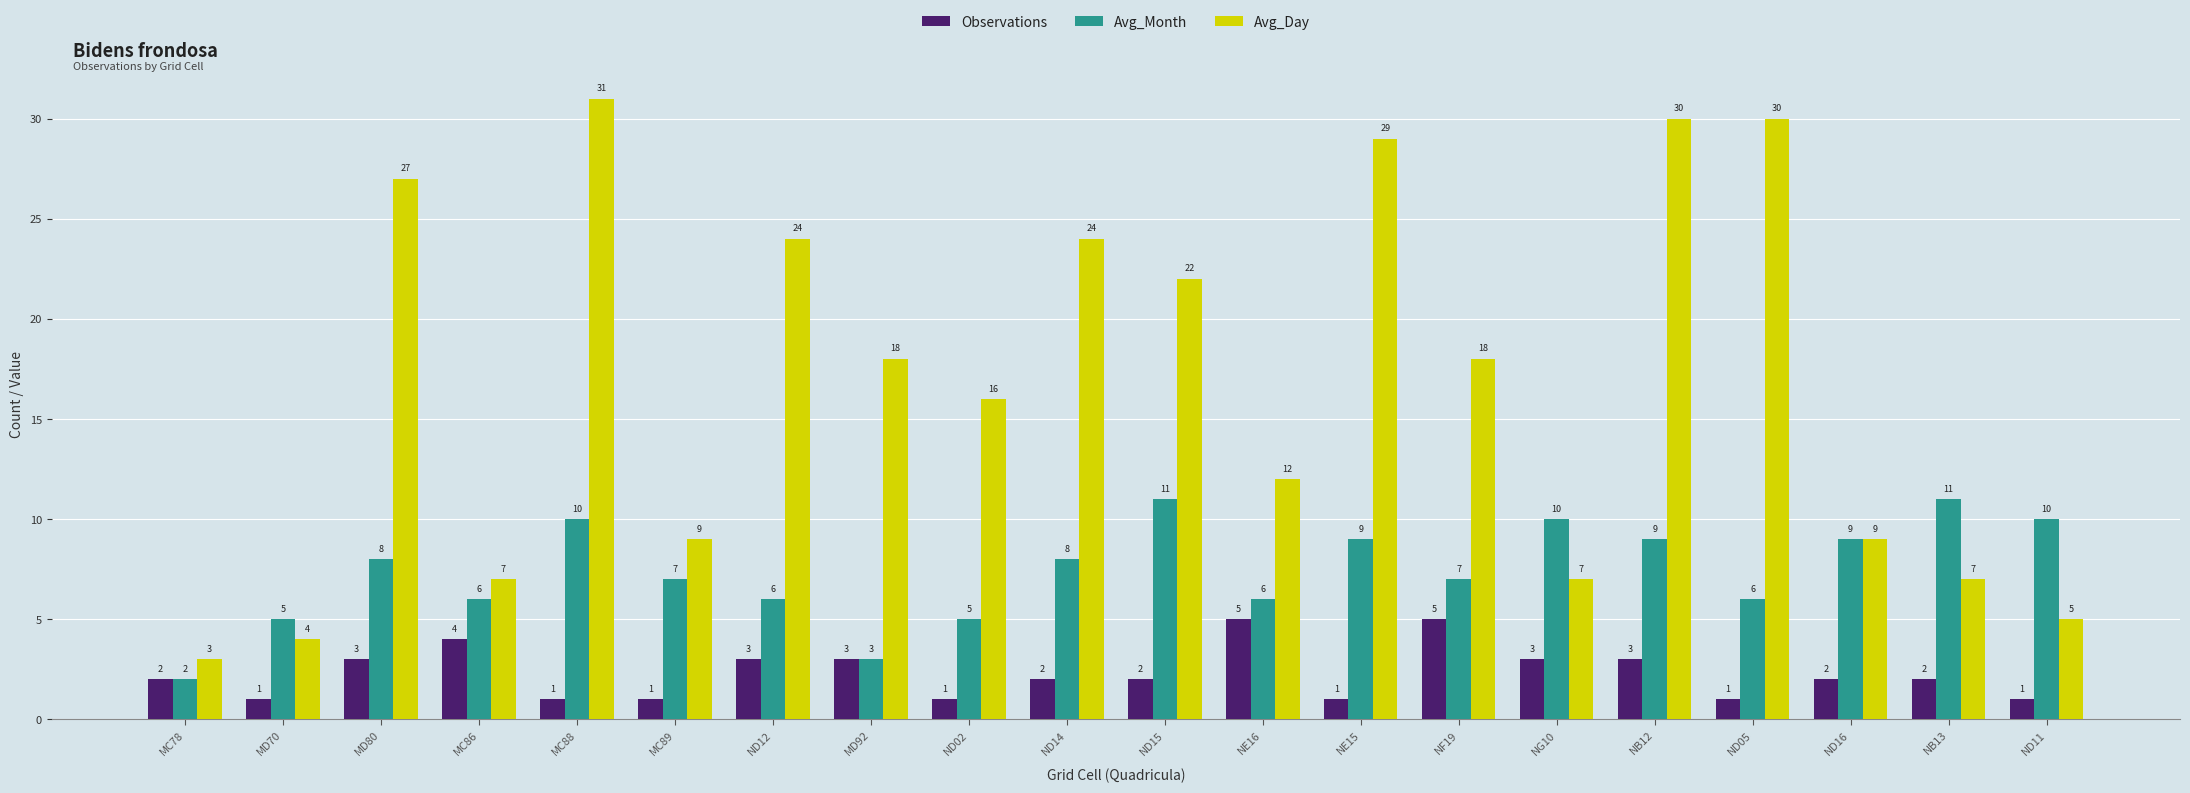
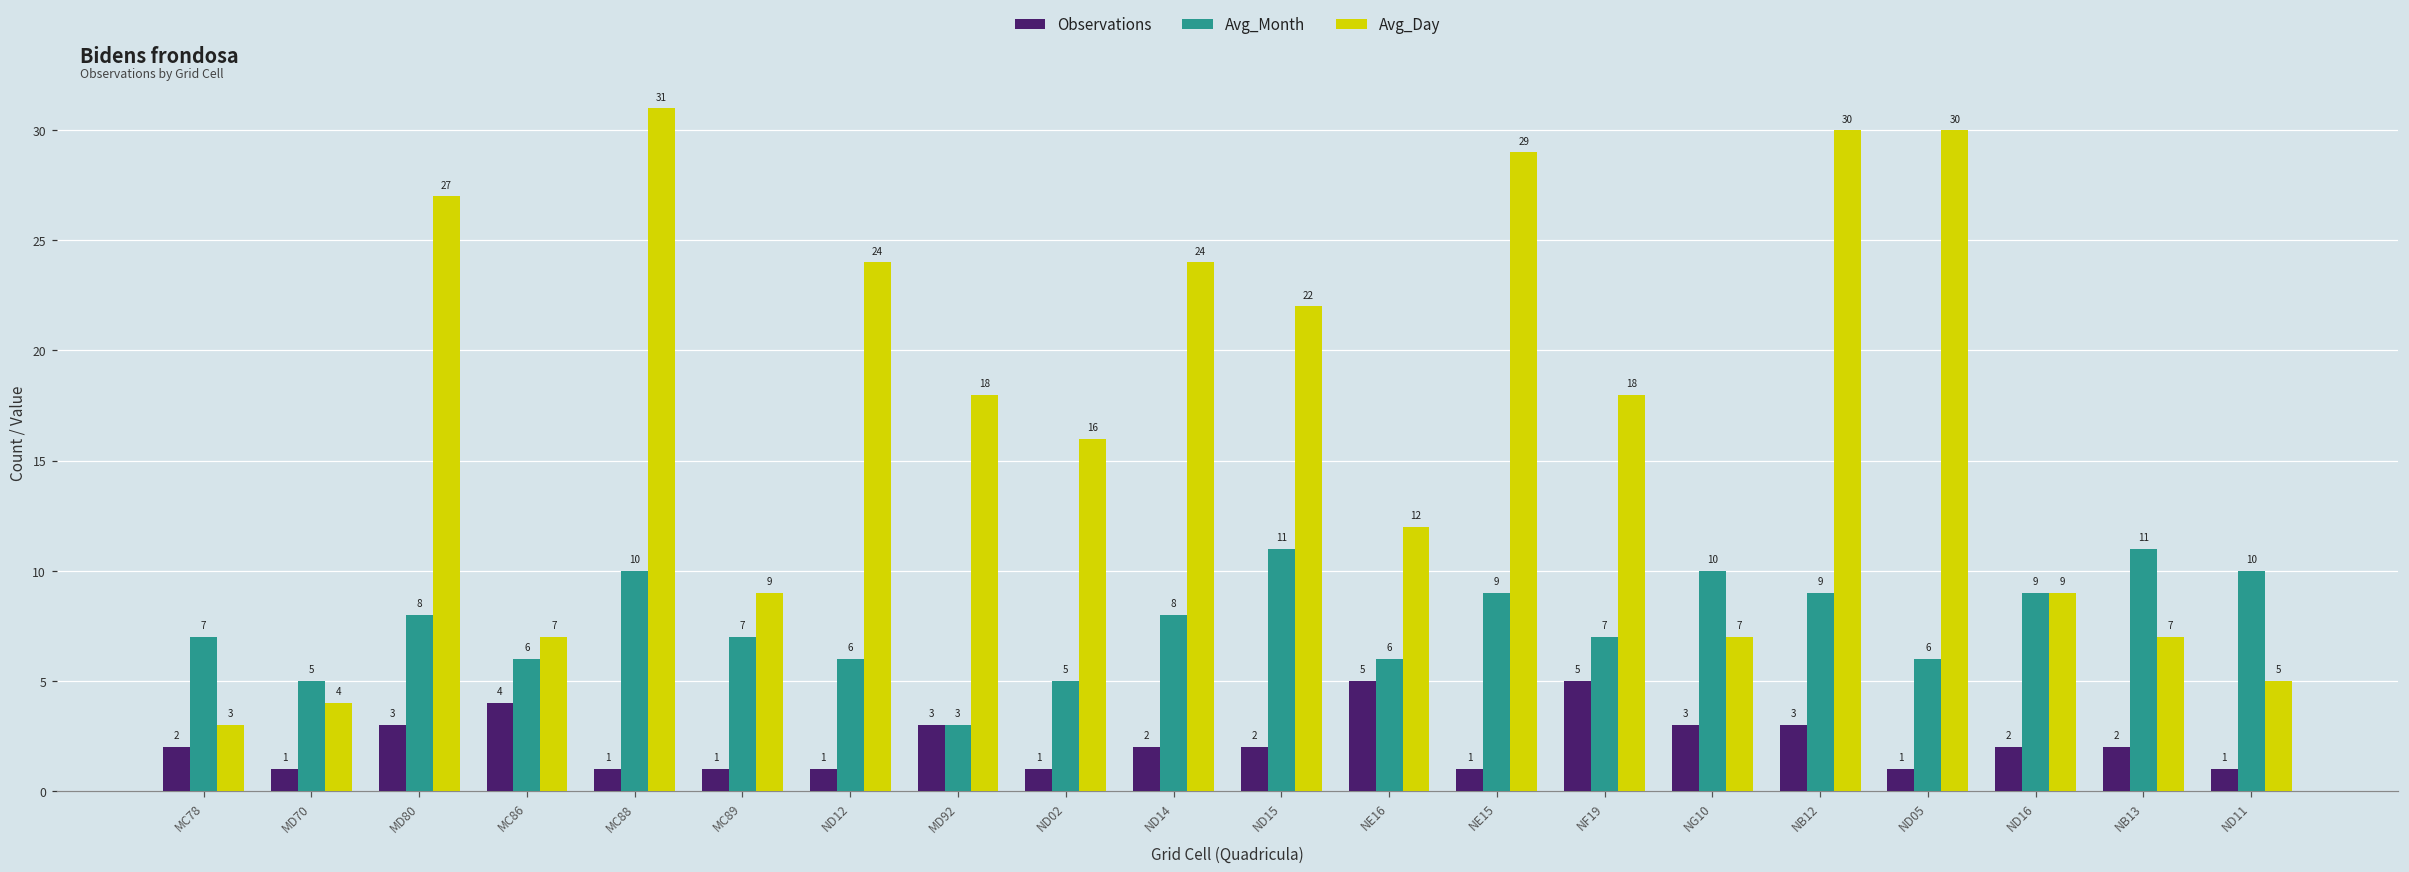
  {
    "Observations": {
      "MC78": 2,
      "MD70": 1,
      "MD80": 3,
      "MC86": 4,
      "MC88": 1,
      "MC89": 1,
-     "ND12": 3,
+     "ND12": 1,
      "MD92": 3,
      "ND02": 1,
      "ND14": 2,
      "ND15": 2,
      "NE16": 5,
      "NE15": 1,
      "NF19": 5,
      "NG10": 3,
      "NB12": 3,
      "ND05": 1,
      "ND16": 2,
      "NB13": 2,
      "ND11": 1
    },
    "Avg_Month": {
-     "MC78": 2,
+     "MC78": 7,
      "MD70": 5,
      "MD80": 8,
      "MC86": 6,
      "MC88": 10,
      "MC89": 7,
      "ND12": 6,
      "MD92": 3,
      "ND02": 5,
      "ND14": 8,
      "ND15": 11,
      "NE16": 6,
      "NE15": 9,
      "NF19": 7,
      "NG10": 10,
      "NB12": 9,
      "ND05": 6,
      "ND16": 9,
      "NB13": 11,
      "ND11": 10
    },
    "Avg_Day": {
      "MC78": 3,
      "MD70": 4,
      "MD80": 27,
      "MC86": 7,
      "MC88": 31,
      "MC89": 9,
      "ND12": 24,
      "MD92": 18,
      "ND02": 16,
      "ND14": 24,
      "ND15": 22,
      "NE16": 12,
      "NE15": 29,
      "NF19": 18,
      "NG10": 7,
      "NB12": 30,
      "ND05": 30,
      "ND16": 9,
      "NB13": 7,
      "ND11": 5
    }
  }
